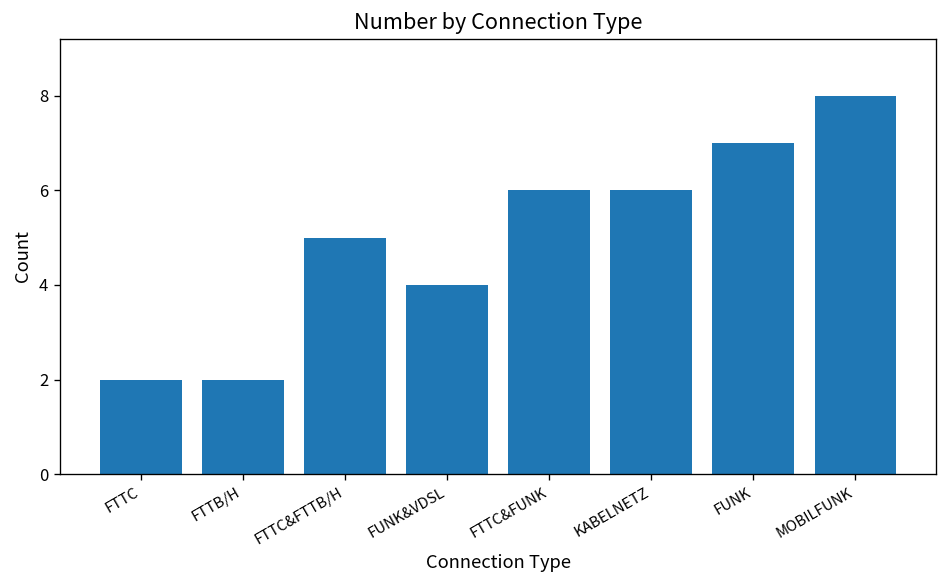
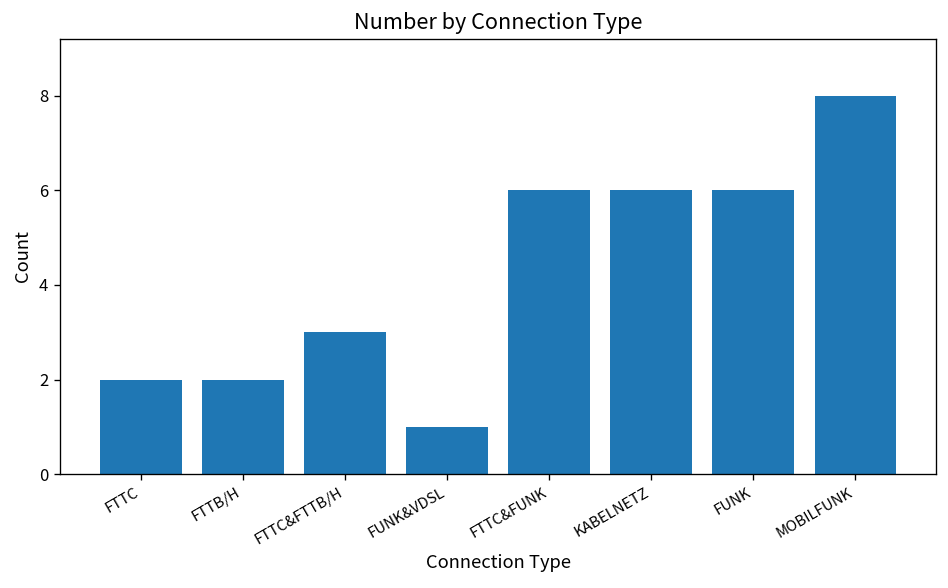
  {
    "FTTC": 2,
    "FTTB/H": 2,
-   "FTTC&FTTB/H": 5,
-   "FUNK&VDSL": 4,
+   "FTTC&FTTB/H": 3,
+   "FUNK&VDSL": 1,
    "FTTC&FUNK": 6,
    "KABELNETZ": 6,
-   "FUNK": 7,
+   "FUNK": 6,
    "MOBILFUNK": 8
  }
